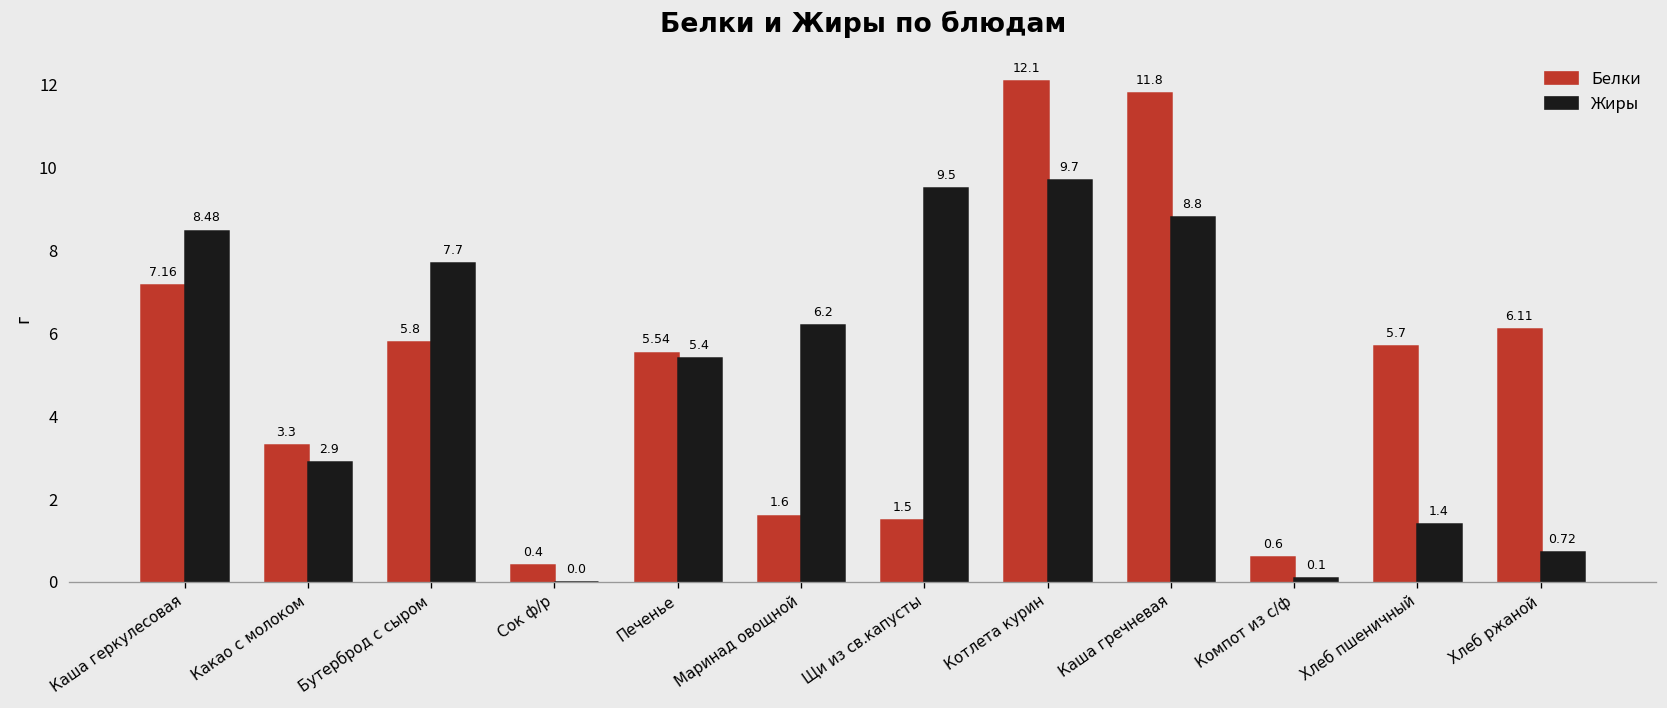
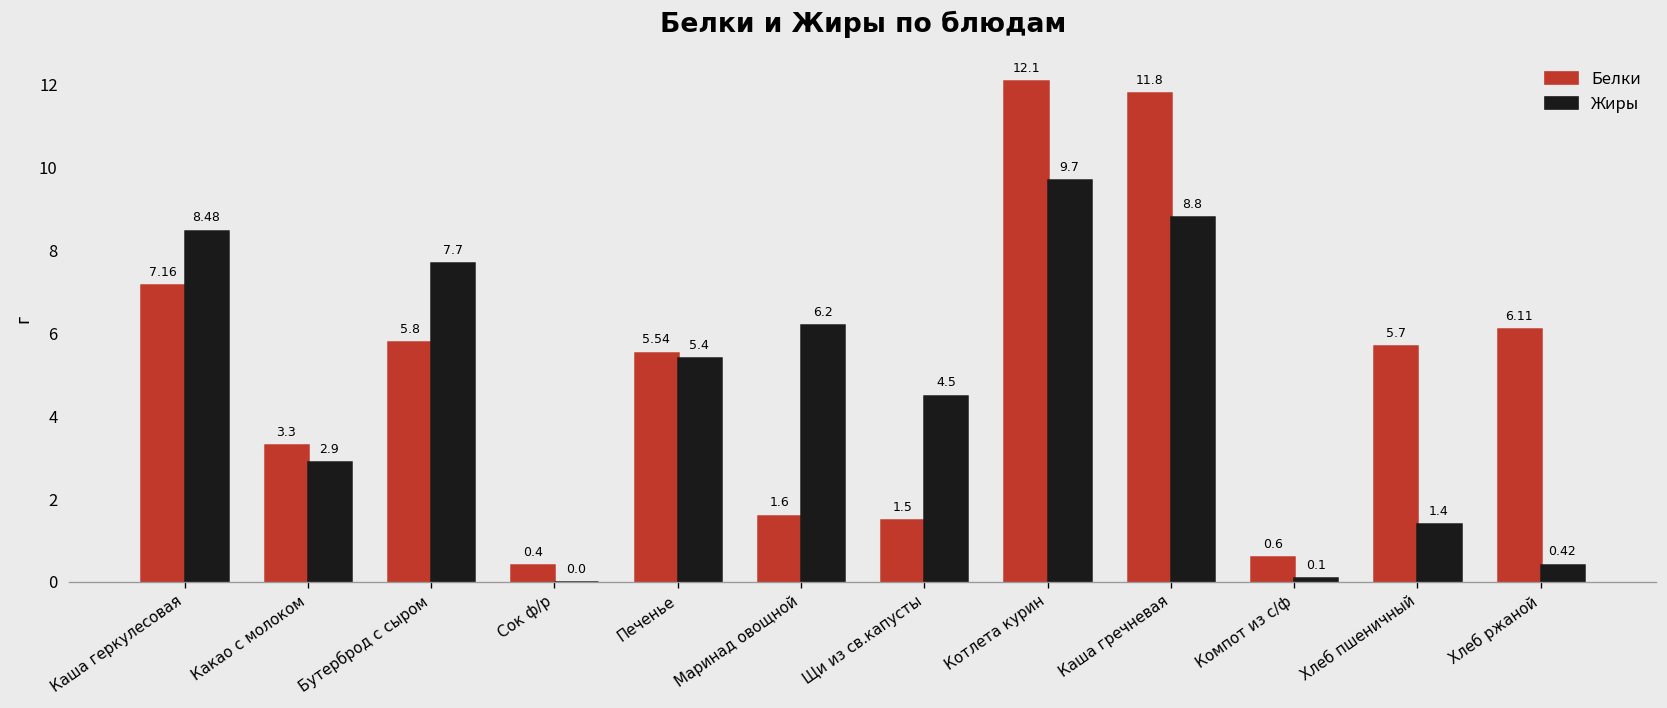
  {
    "Белки": {
      "Каша геркулесовая": 7.16,
      "Какао с молоком": 3.3,
      "Бутерброд с сыром": 5.8,
      "Сок ф/р": 0.4,
      "Печенье": 5.54,
      "Маринад овощной": 1.6,
      "Щи из св.капусты": 1.5,
      "Котлета курин": 12.1,
      "Каша гречневая": 11.8,
      "Компот из с/ф": 0.6,
      "Хлеб пшеничный": 5.7,
      "Хлеб ржаной": 6.11
    },
    "Жиры": {
      "Каша геркулесовая": 8.48,
      "Какао с молоком": 2.9,
      "Бутерброд с сыром": 7.7,
      "Сок ф/р": 0.0,
      "Печенье": 5.4,
      "Маринад овощной": 6.2,
-     "Щи из св.капусты": 9.5,
+     "Щи из св.капусты": 4.5,
      "Котлета курин": 9.7,
      "Каша гречневая": 8.8,
      "Компот из с/ф": 0.1,
      "Хлеб пшеничный": 1.4,
-     "Хлеб ржаной": 0.72
+     "Хлеб ржаной": 0.42
    }
  }
